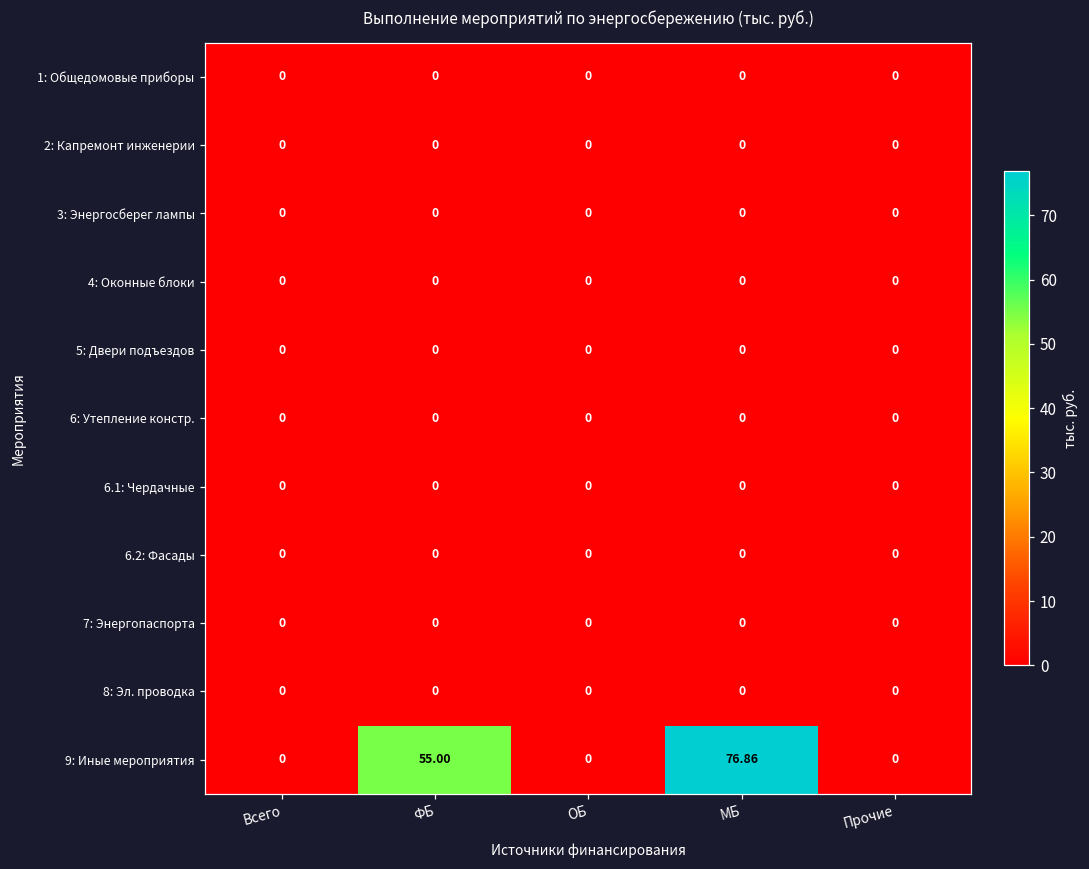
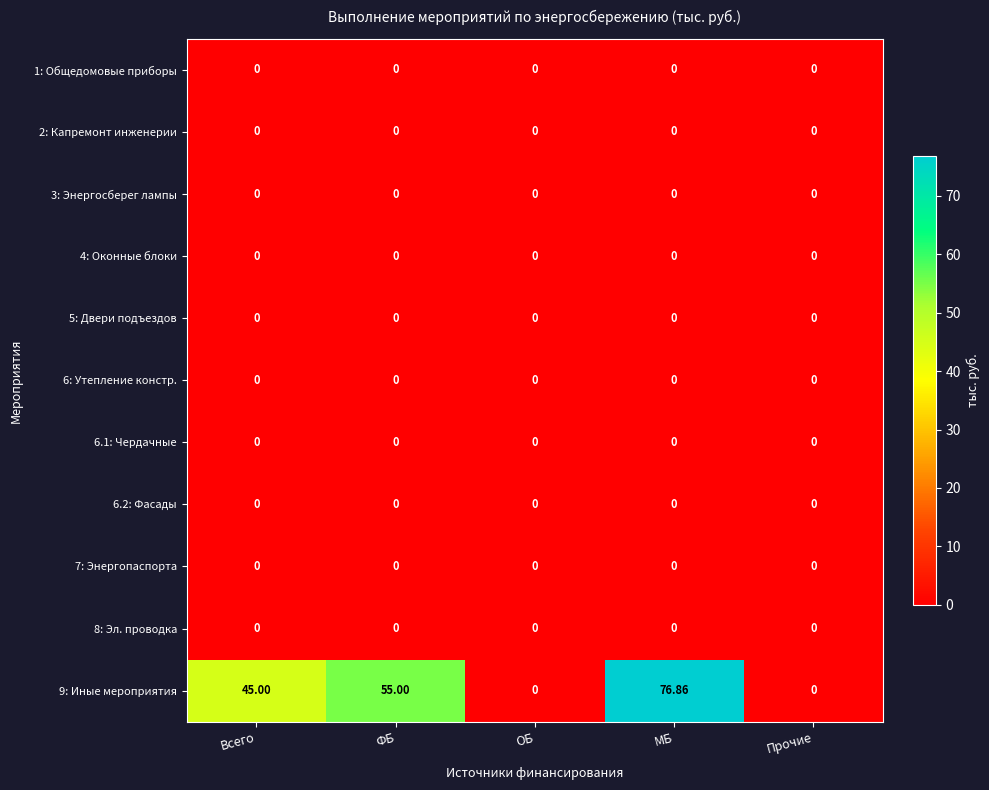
  {
    "1: Общедомовые приборы": {
      "Всего": 0,
      "ФБ": 0,
      "ОБ": 0,
      "МБ": 0,
      "Прочие": 0
    },
    "2: Капремонт инженерии": {
      "Всего": 0,
      "ФБ": 0,
      "ОБ": 0,
      "МБ": 0,
      "Прочие": 0
    },
    "3: Энергосберег лампы": {
      "Всего": 0,
      "ФБ": 0,
      "ОБ": 0,
      "МБ": 0,
      "Прочие": 0
    },
    "4: Оконные блоки": {
      "Всего": 0,
      "ФБ": 0,
      "ОБ": 0,
      "МБ": 0,
      "Прочие": 0
    },
    "5: Двери подъездов": {
      "Всего": 0,
      "ФБ": 0,
      "ОБ": 0,
      "МБ": 0,
      "Прочие": 0
    },
    "6: Утепление констр.": {
      "Всего": 0,
      "ФБ": 0,
      "ОБ": 0,
      "МБ": 0,
      "Прочие": 0
    },
    "6.1: Чердачные": {
      "Всего": 0,
      "ФБ": 0,
      "ОБ": 0,
      "МБ": 0,
      "Прочие": 0
    },
    "6.2: Фасады": {
      "Всего": 0,
      "ФБ": 0,
      "ОБ": 0,
      "МБ": 0,
      "Прочие": 0
    },
    "7: Энергопаспорта": {
      "Всего": 0,
      "ФБ": 0,
      "ОБ": 0,
      "МБ": 0,
      "Прочие": 0
    },
    "8: Эл. проводка": {
      "Всего": 0,
      "ФБ": 0,
      "ОБ": 0,
      "МБ": 0,
      "Прочие": 0
    },
    "9: Иные мероприятия": {
-     "Всего": 0,
+     "Всего": 45.00,
      "ФБ": 55.00,
      "ОБ": 0,
      "МБ": 76.86,
      "Прочие": 0
    }
  }
